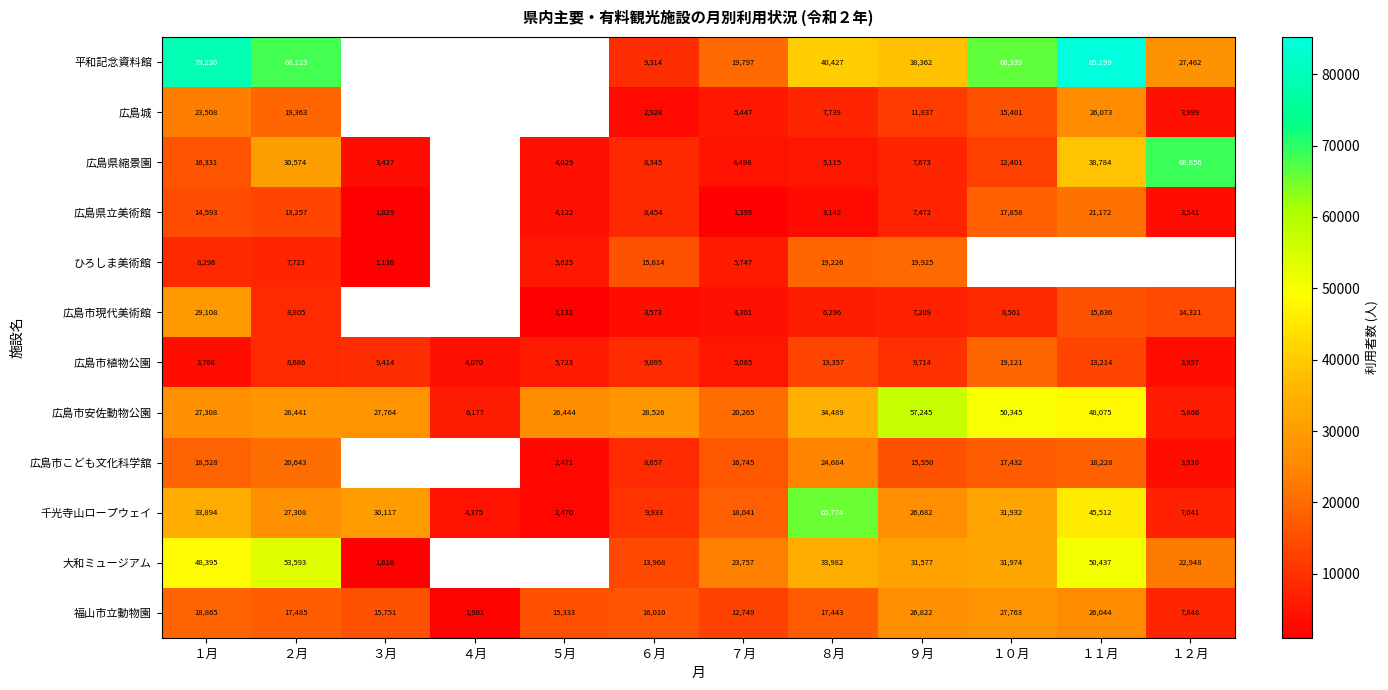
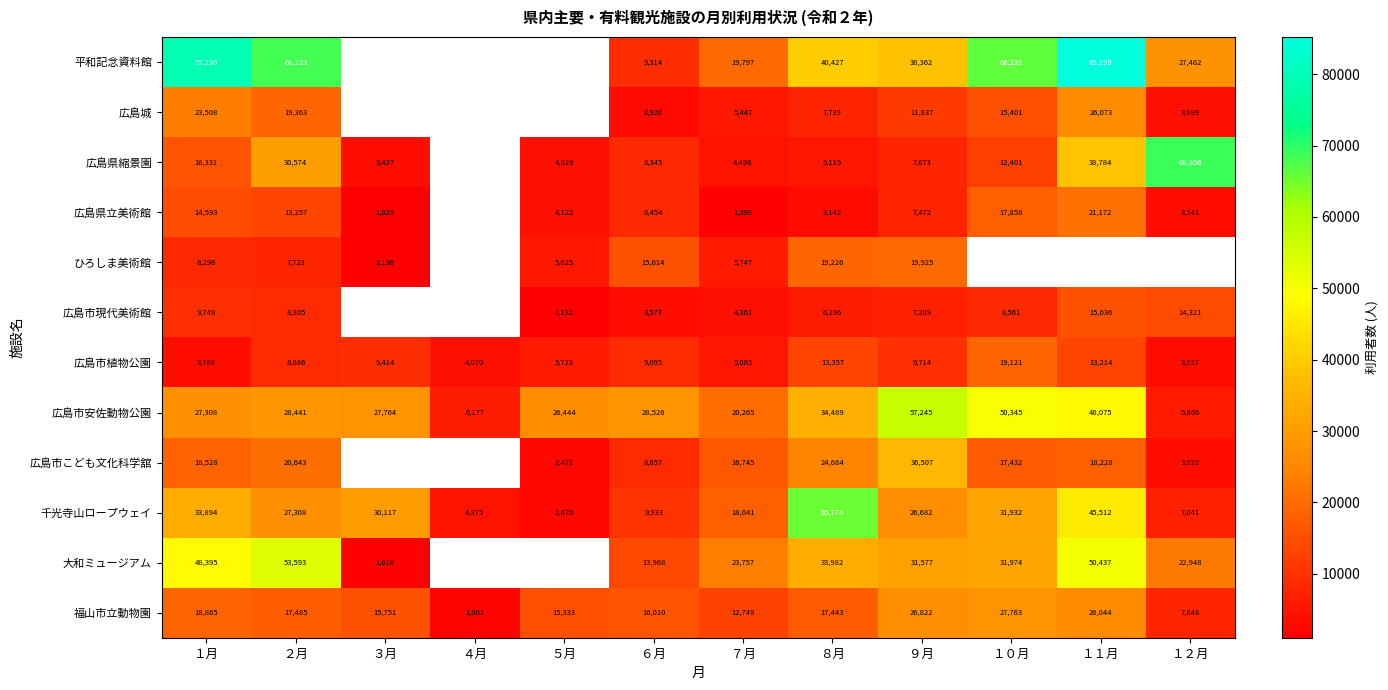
  {
    "平和記念資料館": {
      "１月": "79,230",
      "２月": "68,123",
      "６月": "9,314",
      "７月": "19,797",
      "８月": "40,427",
      "９月": "38,362",
      "１０月": "66,339",
      "１１月": "85,199",
      "１２月": "27,462"
    },
    "広島城": {
      "１月": "23,508",
      "２月": "19,363",
      "６月": "2,928",
      "７月": "5,447",
      "８月": "7,739",
      "９月": "11,837",
      "１０月": "15,401",
      "１１月": "26,073",
      "１２月": "3,999"
    },
    "広島県縮景園": {
      "１月": "16,331",
      "２月": "30,574",
      "３月": "3,427",
      "５月": "4,029",
      "６月": "8,345",
      "７月": "4,498",
      "８月": "5,115",
      "９月": "7,673",
      "１０月": "12,401",
      "１１月": "38,784",
      "１２月": "68,856"
    },
    "広島県立美術館": {
      "１月": "14,593",
      "２月": "13,257",
      "３月": "1,029",
      "５月": "4,122",
      "６月": "8,454",
      "７月": "1,399",
      "８月": "3,142",
      "９月": "7,472",
      "１０月": "17,858",
      "１１月": "21,172",
      "１２月": "3,541"
    },
    "ひろしま美術館": {
      "１月": "8,296",
      "２月": "7,723",
      "３月": "1,136",
      "５月": "5,625",
      "６月": "15,614",
      "７月": "5,747",
      "８月": "19,226",
      "９月": "19,925"
    },
    "広島市現代美術館": {
-     "１月": "29,108",
+     "１月": "9,749",
      "２月": "8,805",
      "５月": "1,132",
      "６月": "3,573",
      "７月": "4,301",
      "８月": "6,296",
      "９月": "7,209",
      "１０月": "8,561",
      "１１月": "15,636",
      "１２月": "14,321"
    },
    "広島市植物公園": {
      "１月": "3,768",
      "２月": "8,686",
      "３月": "9,414",
      "４月": "4,070",
      "５月": "5,723",
      "６月": "9,095",
      "７月": "5,085",
      "８月": "13,357",
      "９月": "9,714",
      "１０月": "19,121",
      "１１月": "13,214",
      "１２月": "3,957"
    },
    "広島市安佐動物公園": {
      "１月": "27,308",
      "２月": "28,441",
      "３月": "27,764",
      "４月": "6,177",
      "５月": "26,444",
      "６月": "28,526",
      "７月": "20,265",
      "８月": "34,489",
      "９月": "57,245",
      "１０月": "50,345",
      "１１月": "48,075",
      "１２月": "5,866"
    },
    "広島市こども文化科学舘": {
      "１月": "18,528",
      "２月": "20,643",
      "５月": "2,471",
      "６月": "8,657",
      "７月": "16,745",
      "８月": "24,684",
-     "９月": "15,550",
+     "９月": "36,507",
      "１０月": "17,432",
      "１１月": "18,228",
      "１２月": "3,930"
    },
    "千光寺山ロープウェイ": {
      "１月": "33,894",
      "２月": "27,308",
      "３月": "30,117",
      "４月": "4,375",
      "５月": "2,470",
      "６月": "9,933",
      "７月": "18,041",
      "８月": "65,774",
      "９月": "26,682",
      "１０月": "31,932",
      "１１月": "45,512",
      "１２月": "7,041"
    },
    "大和ミュージアム": {
      "１月": "48,395",
      "２月": "53,593",
      "３月": "1,616",
      "６月": "13,968",
      "７月": "23,757",
      "８月": "33,982",
      "９月": "31,577",
      "１０月": "31,974",
      "１１月": "50,437",
      "１２月": "22,948"
    },
    "福山市立動物園": {
      "１月": "18,865",
      "２月": "17,485",
      "３月": "15,751",
      "４月": "1,901",
      "５月": "15,333",
      "６月": "16,010",
      "７月": "12,749",
      "８月": "17,443",
      "９月": "26,822",
      "１０月": "27,763",
      "１１月": "26,044",
      "１２月": "7,848"
    }
  }
